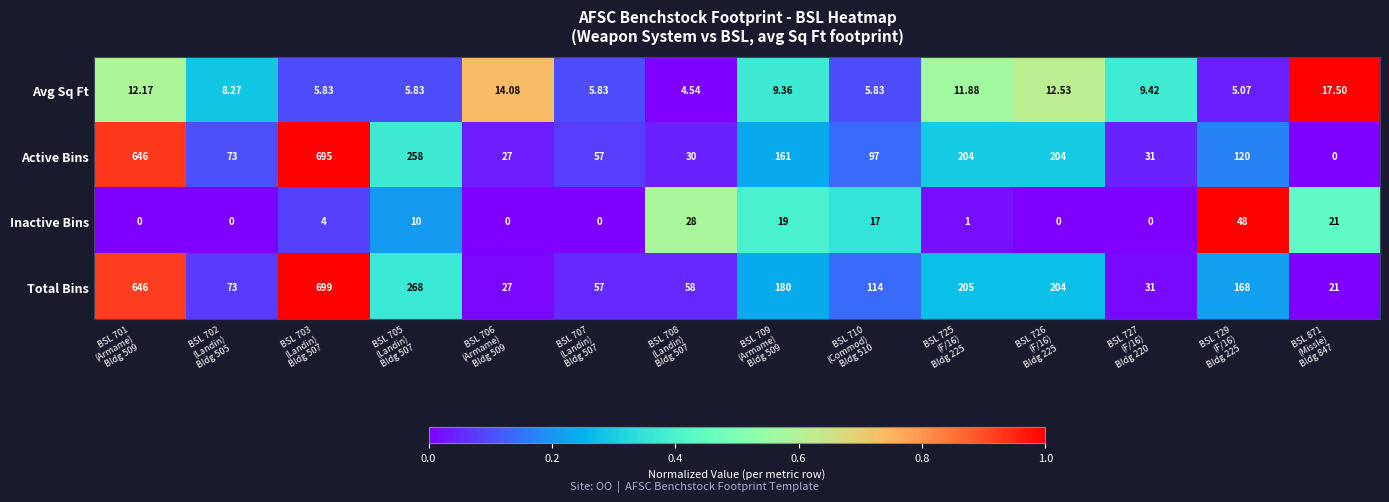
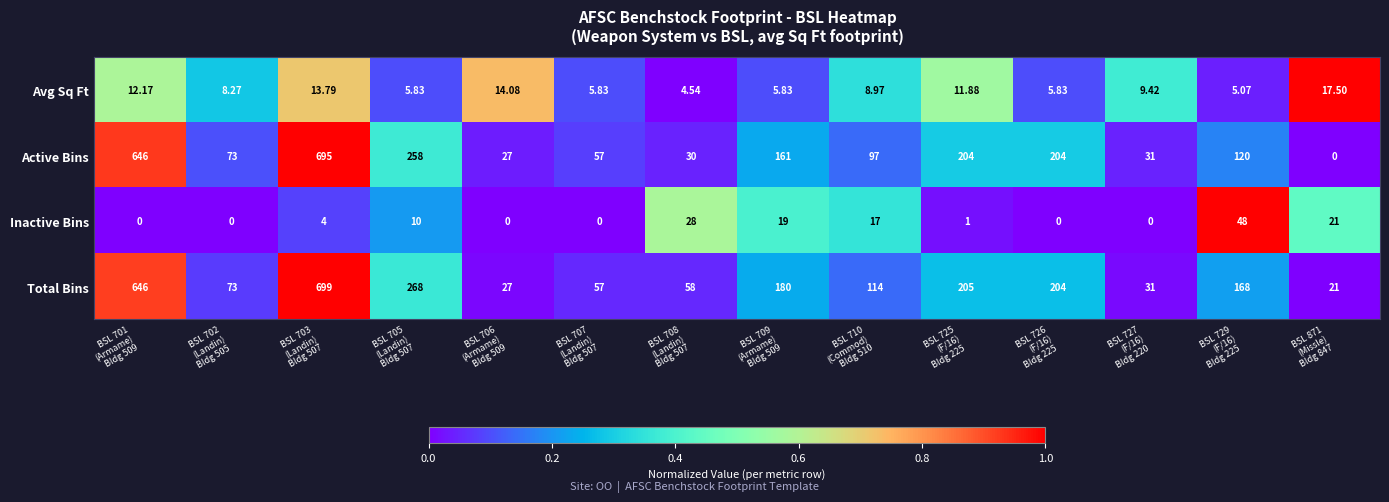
  {
    "Avg Sq Ft": {
      "BSL 701 (Armame) Bldg 509": 12.17,
      "BSL 702 (Landin) Bldg 505": 8.27,
-     "BSL 703 (Landin) Bldg 507": 5.83,
+     "BSL 703 (Landin) Bldg 507": 13.79,
      "BSL 705 (Landin) Bldg 507": 5.83,
      "BSL 706 (Armame) Bldg 509": 14.08,
      "BSL 707 (Landin) Bldg 507": 5.83,
      "BSL 708 (Landin) Bldg 507": 4.54,
-     "BSL 709 (Armame) Bldg 509": 9.36,
-     "BSL 710 (Commod) Bldg 510": 5.83,
+     "BSL 709 (Armame) Bldg 509": 5.83,
+     "BSL 710 (Commod) Bldg 510": 8.97,
      "BSL 725 (F/16) Bldg 225": 11.88,
-     "BSL 726 (F/16) Bldg 225": 12.53,
+     "BSL 726 (F/16) Bldg 225": 5.83,
      "BSL 727 (F/16) Bldg 220": 9.42,
      "BSL 729 (F/16) Bldg 225": 5.07,
      "BSL 871 (Missle) Bldg 847": 17.50
    },
    "Active Bins": {
      "BSL 701 (Armame) Bldg 509": 646,
      "BSL 702 (Landin) Bldg 505": 73,
      "BSL 703 (Landin) Bldg 507": 695,
      "BSL 705 (Landin) Bldg 507": 258,
      "BSL 706 (Armame) Bldg 509": 27,
      "BSL 707 (Landin) Bldg 507": 57,
      "BSL 708 (Landin) Bldg 507": 30,
      "BSL 709 (Armame) Bldg 509": 161,
      "BSL 710 (Commod) Bldg 510": 97,
      "BSL 725 (F/16) Bldg 225": 204,
      "BSL 726 (F/16) Bldg 225": 204,
      "BSL 727 (F/16) Bldg 220": 31,
      "BSL 729 (F/16) Bldg 225": 120,
      "BSL 871 (Missle) Bldg 847": 0
    },
    "Inactive Bins": {
      "BSL 701 (Armame) Bldg 509": 0,
      "BSL 702 (Landin) Bldg 505": 0,
      "BSL 703 (Landin) Bldg 507": 4,
      "BSL 705 (Landin) Bldg 507": 10,
      "BSL 706 (Armame) Bldg 509": 0,
      "BSL 707 (Landin) Bldg 507": 0,
      "BSL 708 (Landin) Bldg 507": 28,
      "BSL 709 (Armame) Bldg 509": 19,
      "BSL 710 (Commod) Bldg 510": 17,
      "BSL 725 (F/16) Bldg 225": 1,
      "BSL 726 (F/16) Bldg 225": 0,
      "BSL 727 (F/16) Bldg 220": 0,
      "BSL 729 (F/16) Bldg 225": 48,
      "BSL 871 (Missle) Bldg 847": 21
    },
    "Total Bins": {
      "BSL 701 (Armame) Bldg 509": 646,
      "BSL 702 (Landin) Bldg 505": 73,
      "BSL 703 (Landin) Bldg 507": 699,
      "BSL 705 (Landin) Bldg 507": 268,
      "BSL 706 (Armame) Bldg 509": 27,
      "BSL 707 (Landin) Bldg 507": 57,
      "BSL 708 (Landin) Bldg 507": 58,
      "BSL 709 (Armame) Bldg 509": 180,
      "BSL 710 (Commod) Bldg 510": 114,
      "BSL 725 (F/16) Bldg 225": 205,
      "BSL 726 (F/16) Bldg 225": 204,
      "BSL 727 (F/16) Bldg 220": 31,
      "BSL 729 (F/16) Bldg 225": 168,
      "BSL 871 (Missle) Bldg 847": 21
    }
  }
